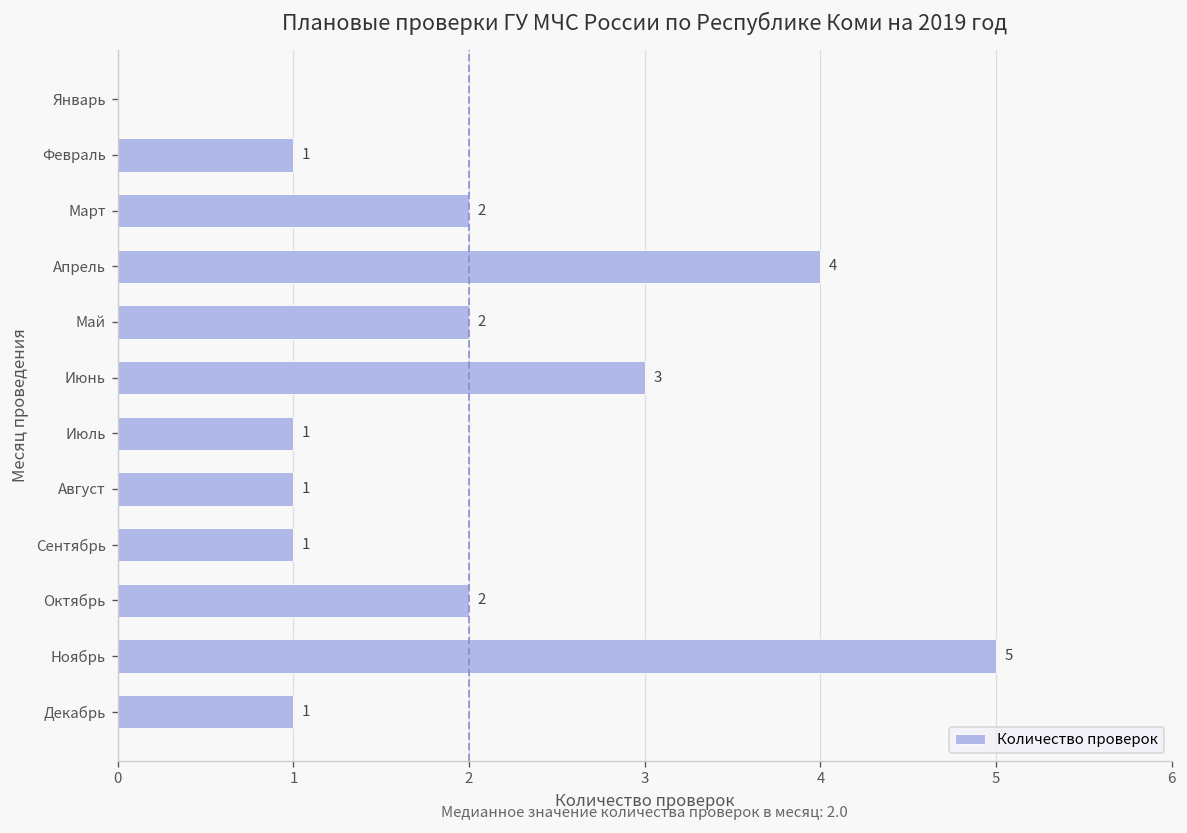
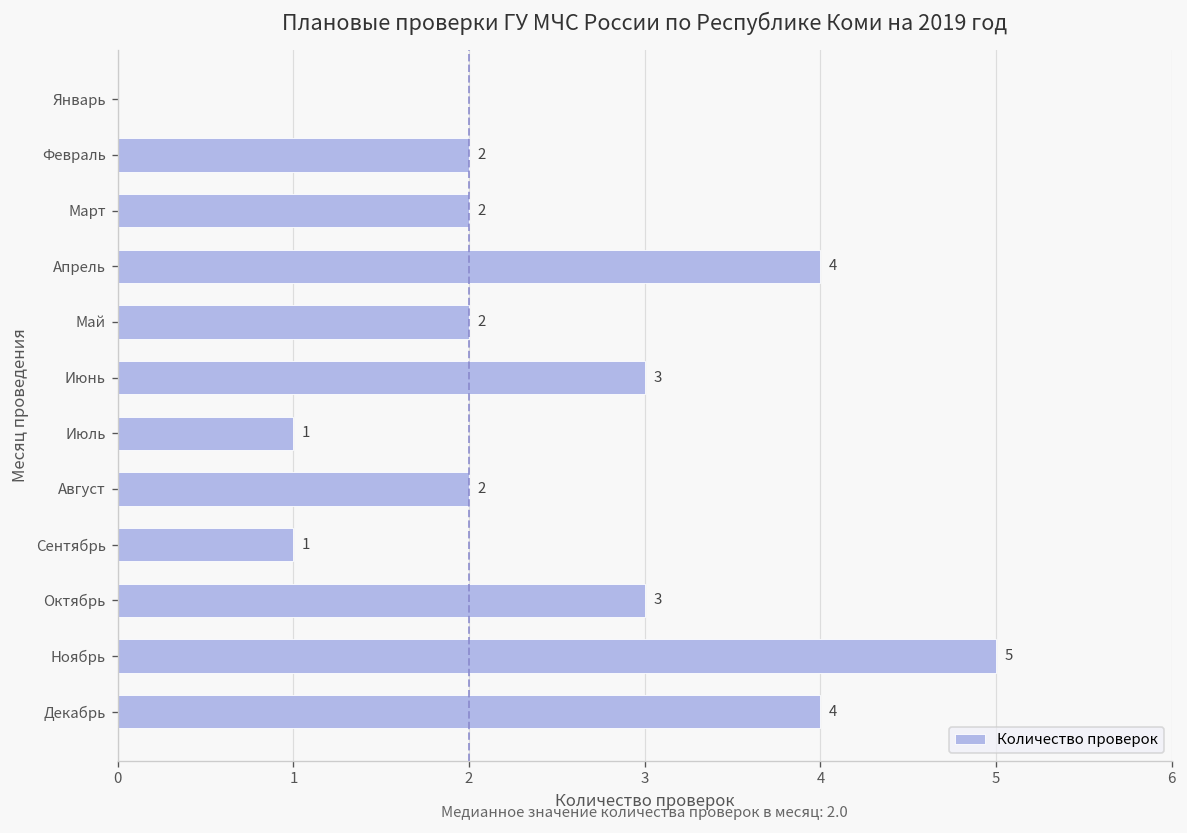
  {
-   "Февраль": 1,
+   "Февраль": 2,
    "Март": 2,
    "Апрель": 4,
    "Май": 2,
    "Июнь": 3,
    "Июль": 1,
-   "Август": 1,
+   "Август": 2,
    "Сентябрь": 1,
-   "Октябрь": 2,
+   "Октябрь": 3,
    "Ноябрь": 5,
-   "Декабрь": 1
+   "Декабрь": 4
  }
